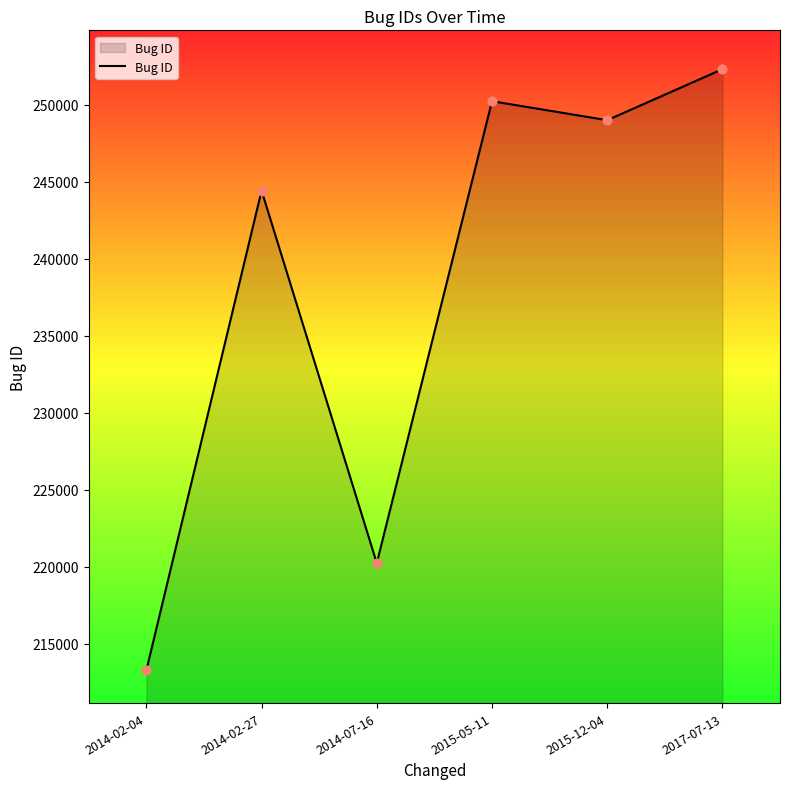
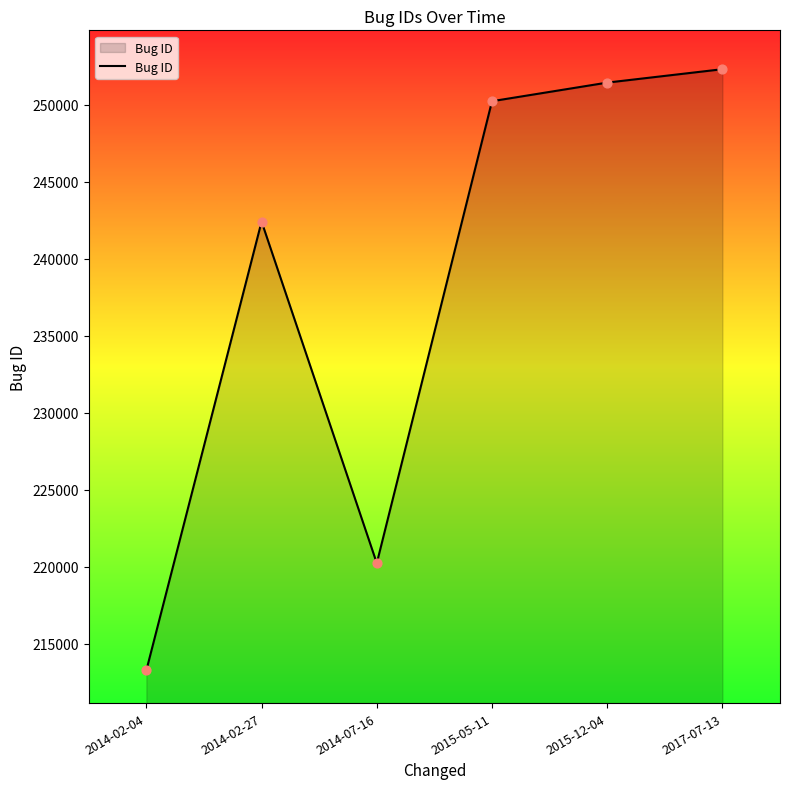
  {
    "2014-02-04": 213300,
-   "2014-02-27": 244400,
+   "2014-02-27": 242400,
    "2014-07-16": 220200,
    "2015-05-11": 250200,
-   "2015-12-04": 249000,
+   "2015-12-04": 251400,
    "2017-07-13": 252300
  }
